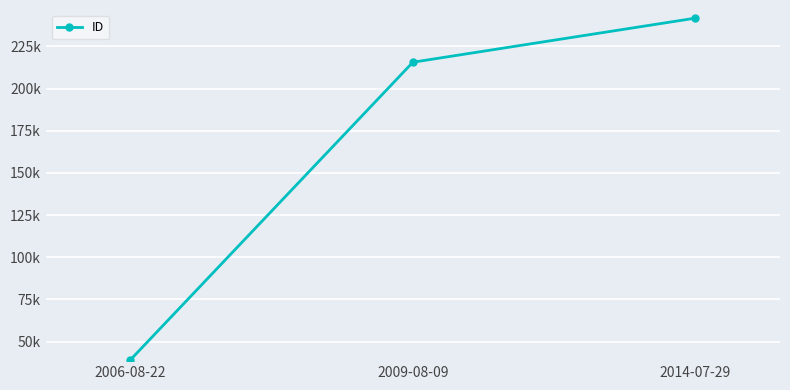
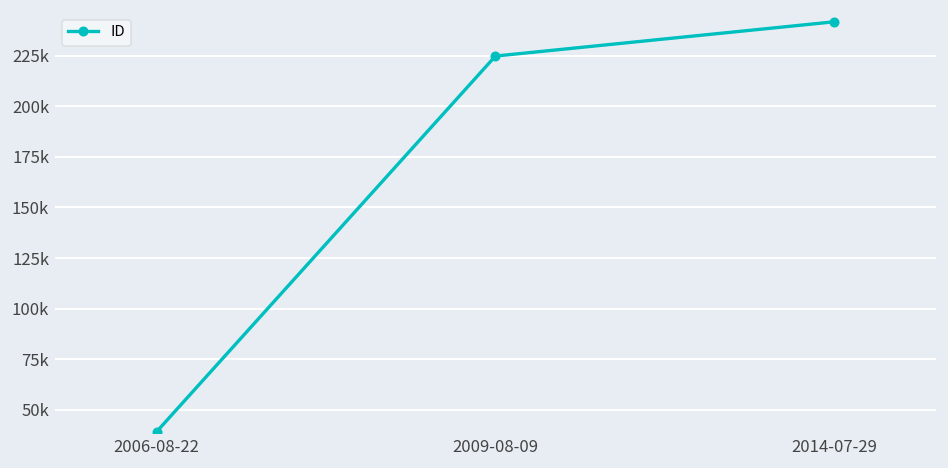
  {
    "2006-08-22": 39000,
-   "2009-08-09": 216000,
+   "2009-08-09": 225000,
    "2014-07-29": 242000
  }
